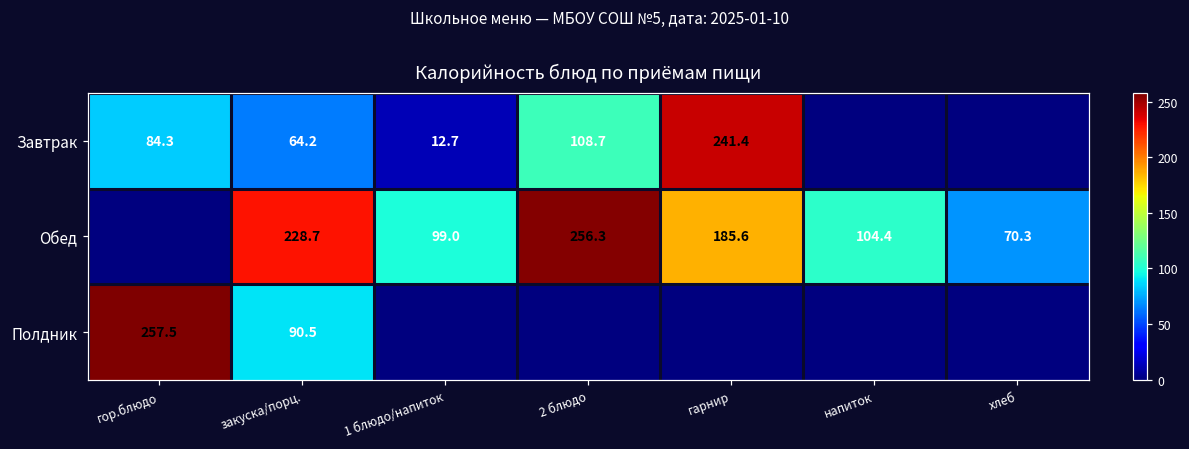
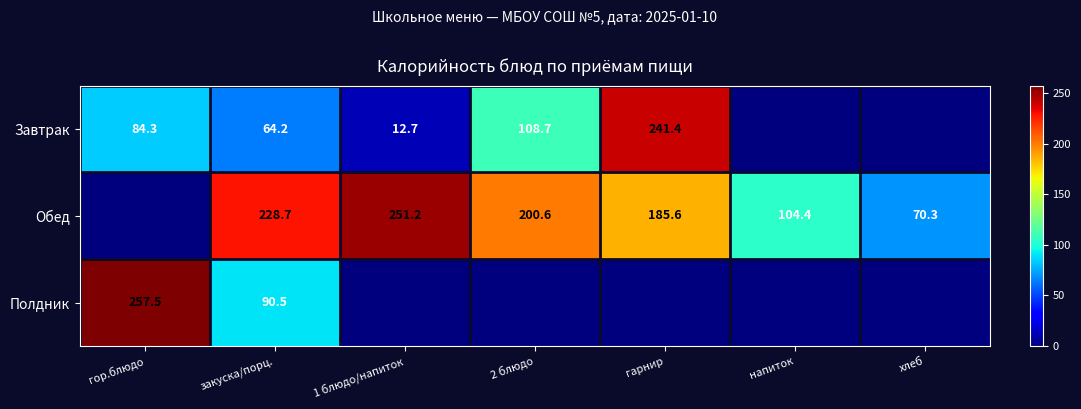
  {
    "Завтрак": {
      "гор.блюдо": 84.3,
      "закуска/порц.": 64.2,
      "1 блюдо/напиток": 12.7,
      "2 блюдо": 108.7,
      "гарнир": 241.4
    },
    "Обед": {
      "закуска/порц.": 228.7,
-     "1 блюдо/напиток": 99.0,
-     "2 блюдо": 256.3,
+     "1 блюдо/напиток": 251.2,
+     "2 блюдо": 200.6,
      "гарнир": 185.6,
      "напиток": 104.4,
      "хлеб": 70.3
    },
    "Полдник": {
      "гор.блюдо": 257.5,
      "закуска/порц.": 90.5
    }
  }
